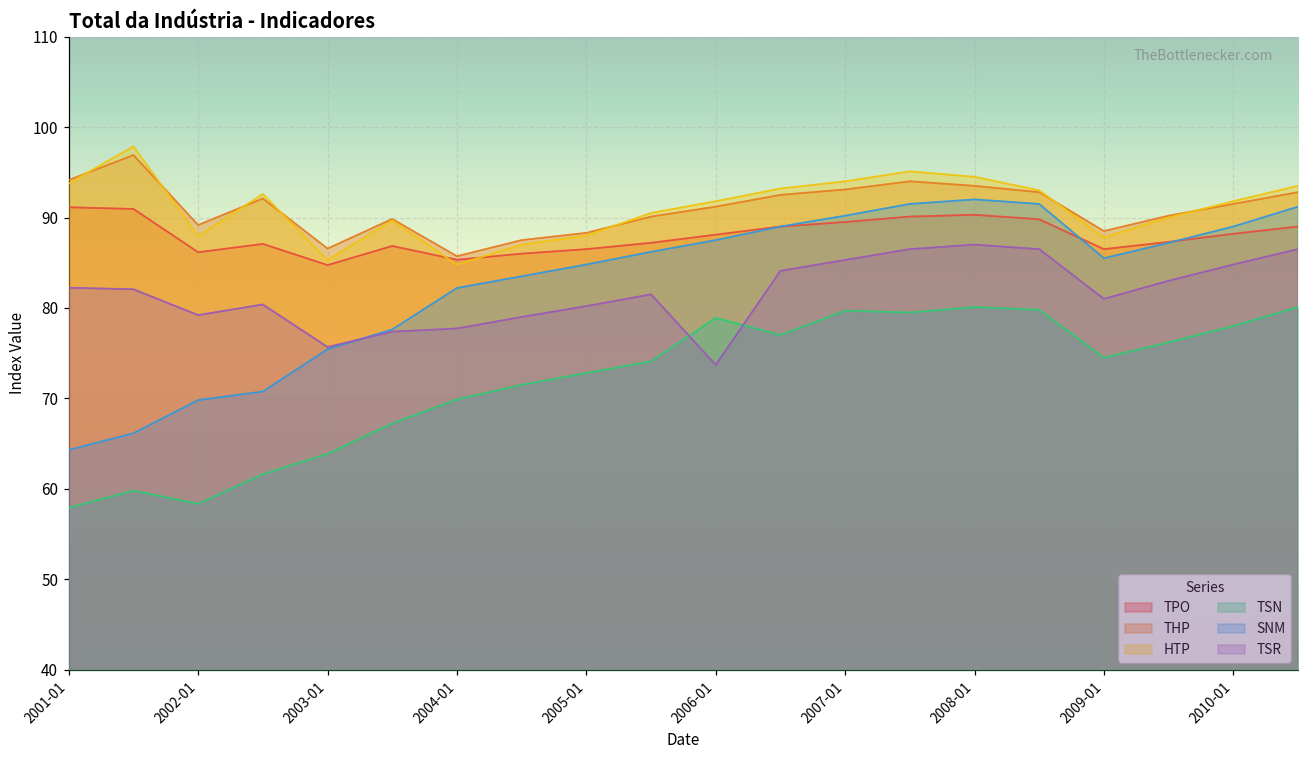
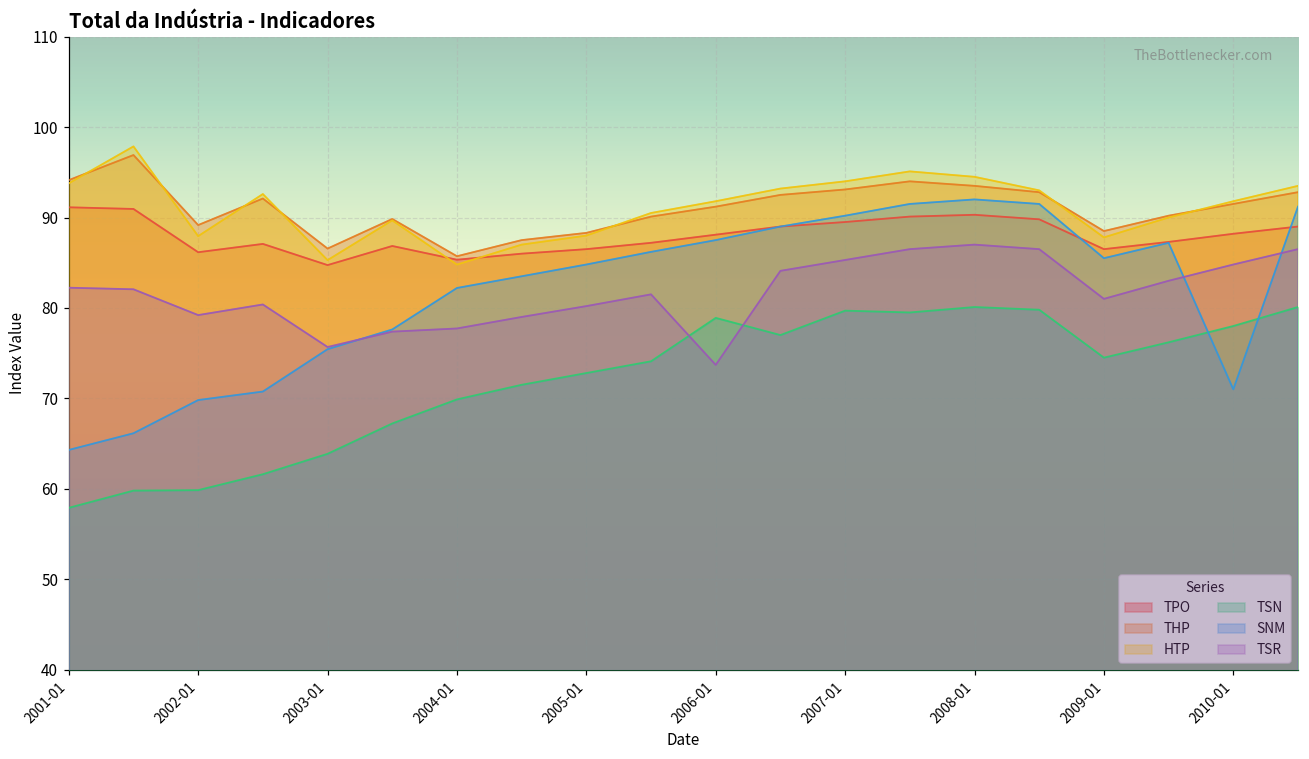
  {
    "TSN": {
      "2001-01": 58,
-     "2002-01": 58,
+     "2002-01": 60,
      "2003-01": 64,
      "2004-01": 70,
      "2005-01": 73,
      "2006-01": 79,
      "2007-01": 80,
      "2008-01": 80,
      "2009-01": 75,
      "2010-01": 78
    },
    "SNM": {
      "2001-01": 64,
      "2002-01": 70,
      "2004-01": 82,
      "2005-01": 85,
      "2006-01": 88,
      "2007-01": 90,
      "2008-01": 92,
      "2009-01": 86,
-     "2010-01": 89
+     "2010-01": 71
    },
    "TSR": {
      "2001-01": 82,
      "2002-01": 79,
      "2004-01": 78,
      "2005-01": 80,
      "2006-01": 74,
      "2007-01": 85,
      "2008-01": 87,
      "2009-01": 81,
      "2010-01": 85
    }
  }
